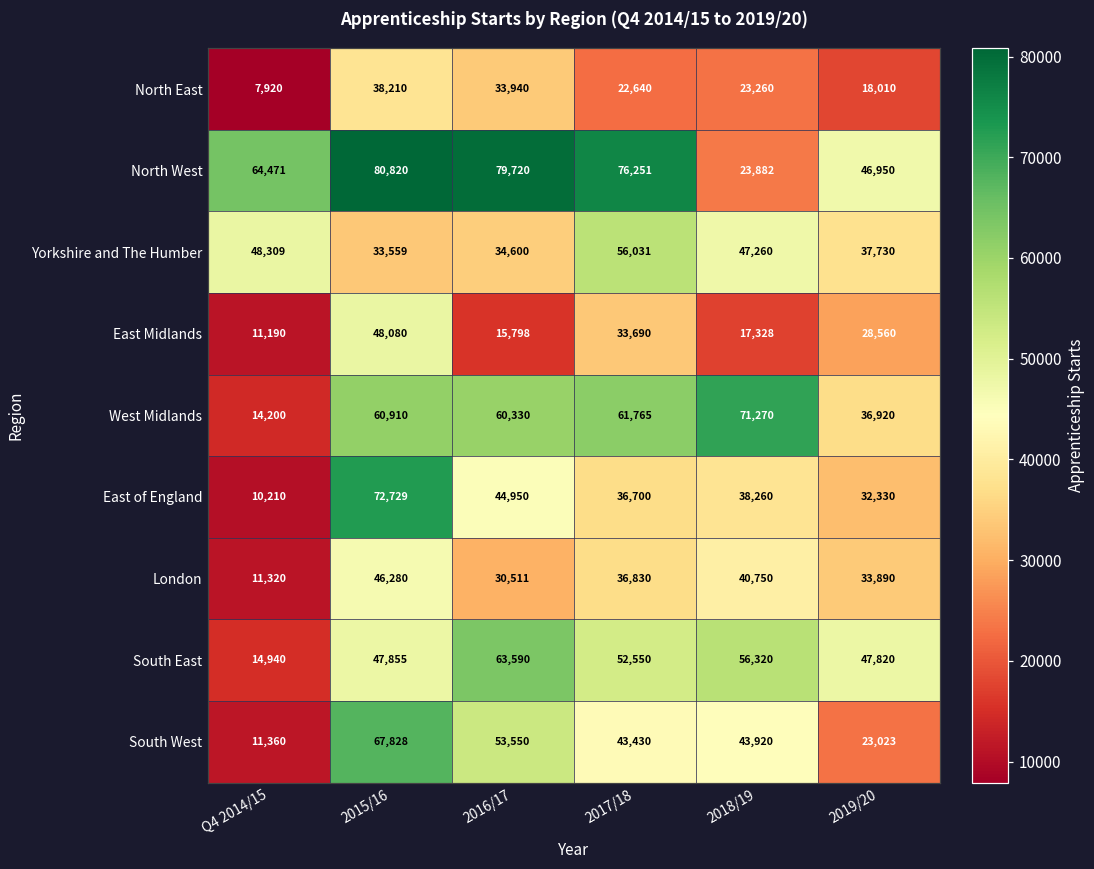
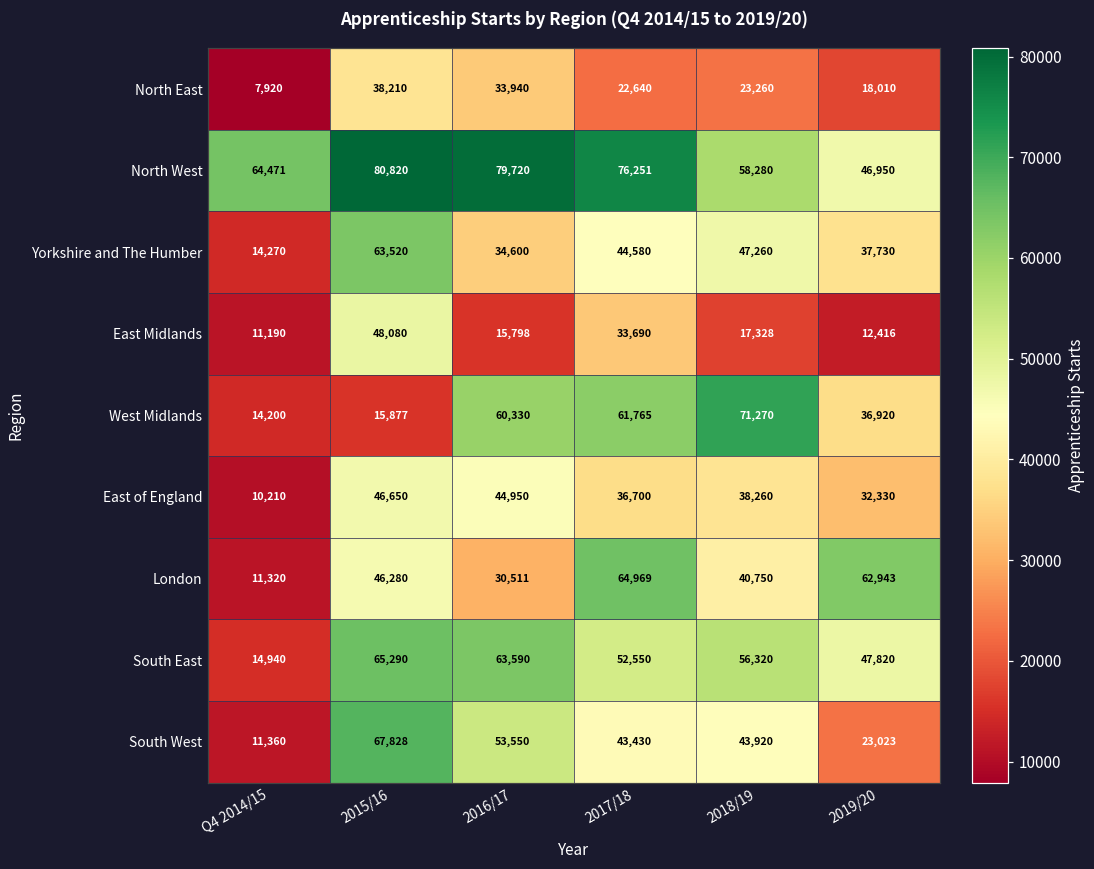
  {
    "North East": {
      "Q4 2014/15": "7,920",
      "2015/16": "38,210",
      "2016/17": "33,940",
      "2017/18": "22,640",
      "2018/19": "23,260",
      "2019/20": "18,010"
    },
    "North West": {
      "Q4 2014/15": "64,471",
      "2015/16": "80,820",
      "2016/17": "79,720",
      "2017/18": "76,251",
-     "2018/19": "23,882",
+     "2018/19": "58,280",
      "2019/20": "46,950"
    },
    "Yorkshire and The Humber": {
-     "Q4 2014/15": "48,309",
-     "2015/16": "33,559",
+     "Q4 2014/15": "14,270",
+     "2015/16": "63,520",
      "2016/17": "34,600",
-     "2017/18": "56,031",
+     "2017/18": "44,580",
      "2018/19": "47,260",
      "2019/20": "37,730"
    },
    "East Midlands": {
      "Q4 2014/15": "11,190",
      "2015/16": "48,080",
      "2016/17": "15,798",
      "2017/18": "33,690",
      "2018/19": "17,328",
-     "2019/20": "28,560"
+     "2019/20": "12,416"
    },
    "West Midlands": {
      "Q4 2014/15": "14,200",
-     "2015/16": "60,910",
+     "2015/16": "15,877",
      "2016/17": "60,330",
      "2017/18": "61,765",
      "2018/19": "71,270",
      "2019/20": "36,920"
    },
    "East of England": {
      "Q4 2014/15": "10,210",
-     "2015/16": "72,729",
+     "2015/16": "46,650",
      "2016/17": "44,950",
      "2017/18": "36,700",
      "2018/19": "38,260",
      "2019/20": "32,330"
    },
    "London": {
      "Q4 2014/15": "11,320",
      "2015/16": "46,280",
      "2016/17": "30,511",
-     "2017/18": "36,830",
+     "2017/18": "64,969",
      "2018/19": "40,750",
-     "2019/20": "33,890"
+     "2019/20": "62,943"
    },
    "South East": {
      "Q4 2014/15": "14,940",
-     "2015/16": "47,855",
+     "2015/16": "65,290",
      "2016/17": "63,590",
      "2017/18": "52,550",
      "2018/19": "56,320",
      "2019/20": "47,820"
    },
    "South West": {
      "Q4 2014/15": "11,360",
      "2015/16": "67,828",
      "2016/17": "53,550",
      "2017/18": "43,430",
      "2018/19": "43,920",
      "2019/20": "23,023"
    }
  }
